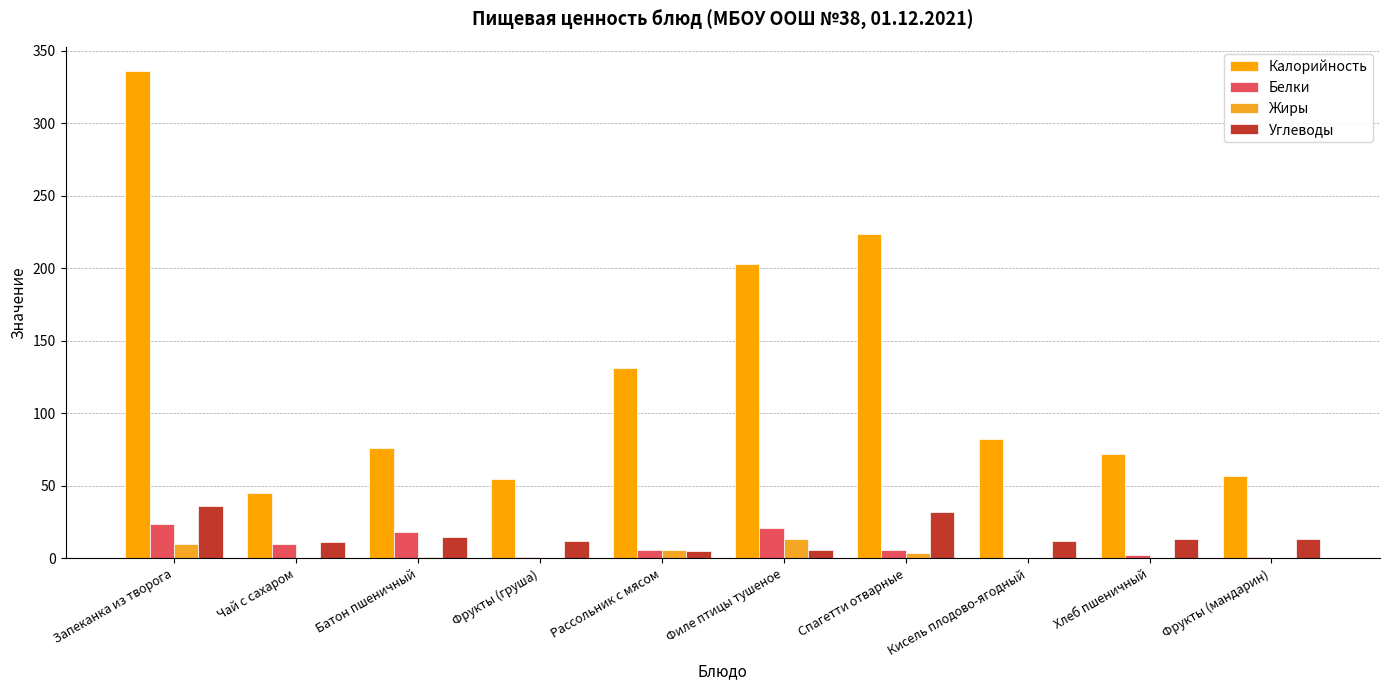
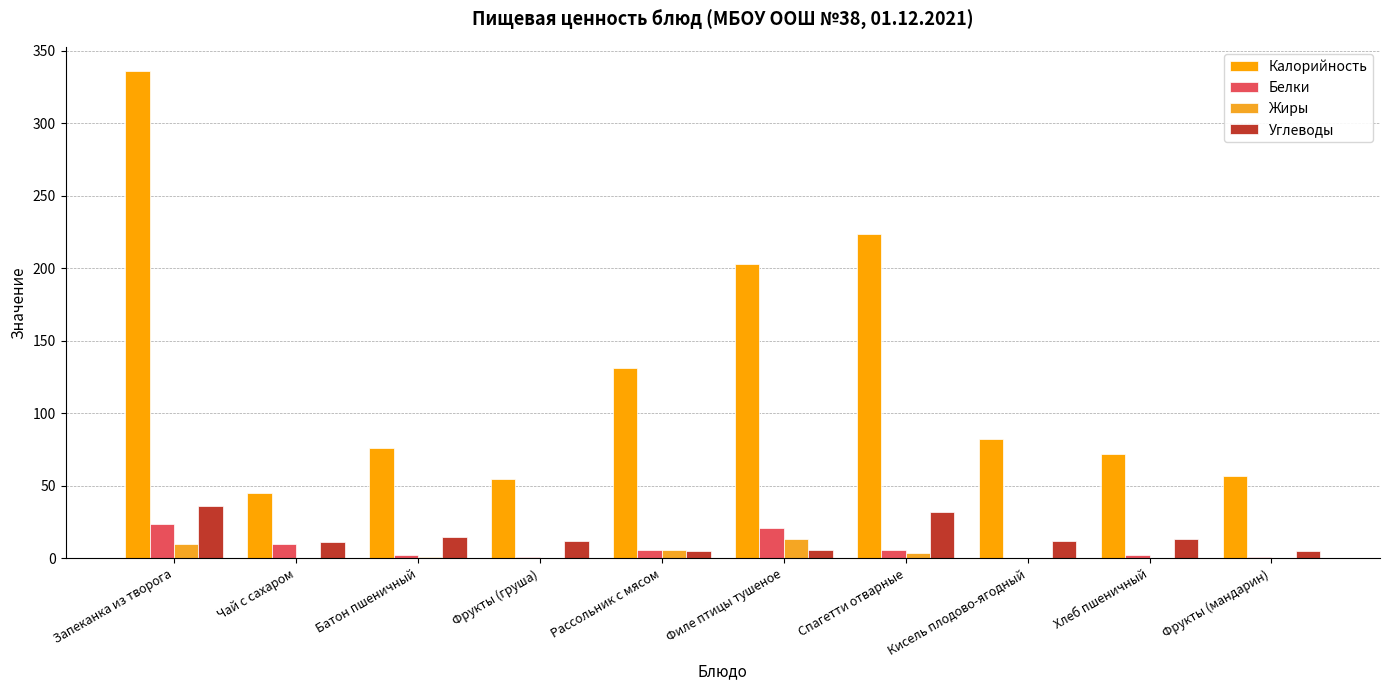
  {
    "Белки": {
      "Запеканка из творога": 24,
      "Чай с сахаром": 10,
-     "Батон пшеничный": 18,
+     "Батон пшеничный": 2,
      "Рассольник с мясом": 6,
      "Филе птицы тушеное": 21,
      "Спагетти отварные": 6,
      "Кисель плодово-ягодный": 0,
      "Хлеб пшеничный": 2
    },
    "Углеводы": {
      "Запеканка из творога": 36,
      "Чай с сахаром": 11,
      "Батон пшеничный": 15,
      "Фрукты (груша)": 12,
      "Рассольник с мясом": 5,
      "Филе птицы тушеное": 6,
      "Спагетти отварные": 32,
      "Кисель плодово-ягодный": 12,
      "Хлеб пшеничный": 13,
-     "Фрукты (мандарин)": 13
+     "Фрукты (мандарин)": 5
    }
  }
